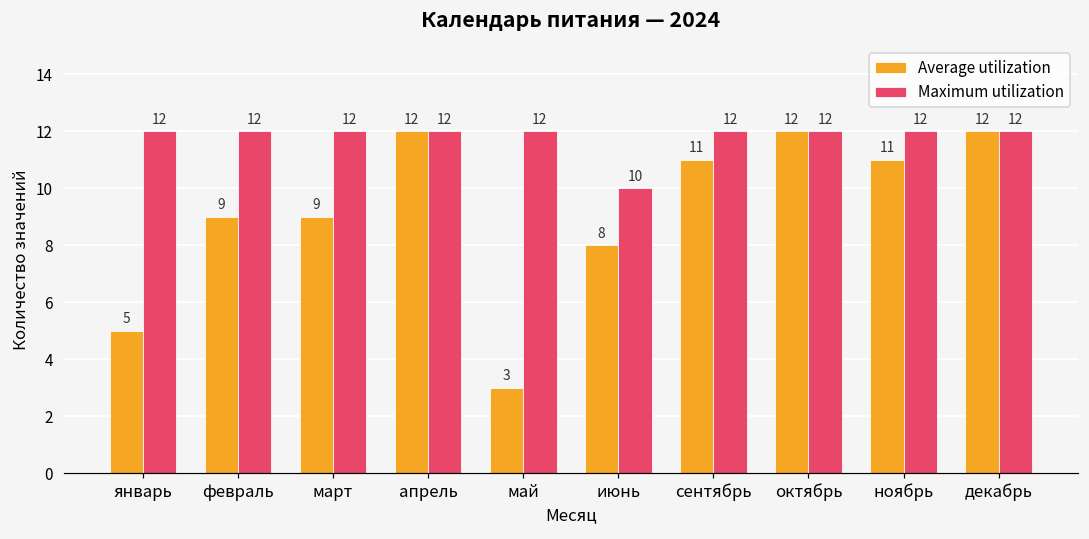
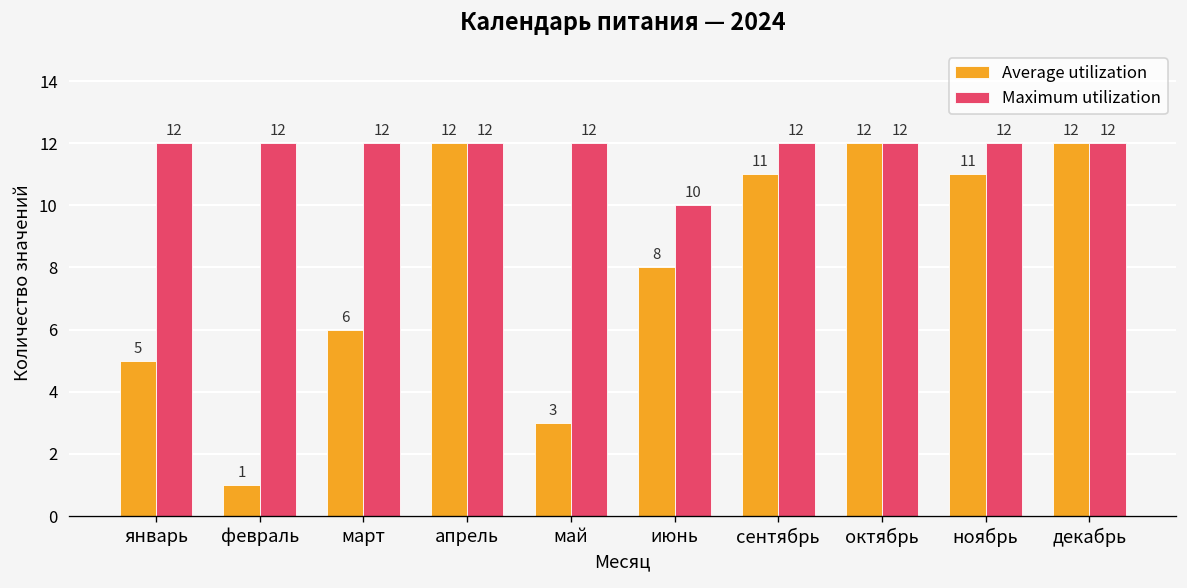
  {
    "Average utilization": {
      "январь": 5,
-     "февраль": 9,
-     "март": 9,
+     "февраль": 1,
+     "март": 6,
      "апрель": 12,
      "май": 3,
      "июнь": 8,
      "сентябрь": 11,
      "октябрь": 12,
      "ноябрь": 11,
      "декабрь": 12
    },
    "Maximum utilization": {
      "январь": 12,
      "февраль": 12,
      "март": 12,
      "апрель": 12,
      "май": 12,
      "июнь": 10,
      "сентябрь": 12,
      "октябрь": 12,
      "ноябрь": 12,
      "декабрь": 12
    }
  }
